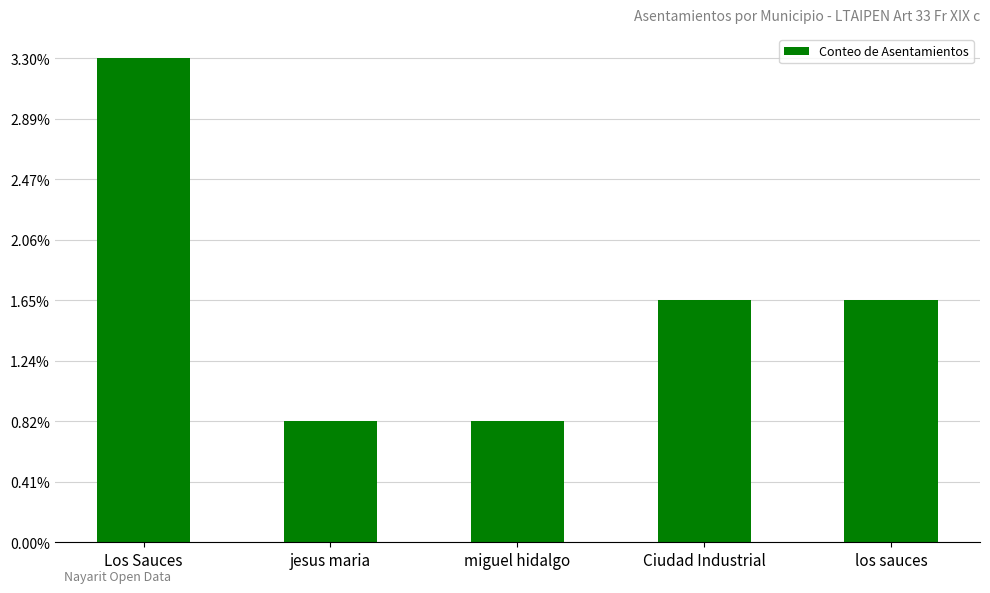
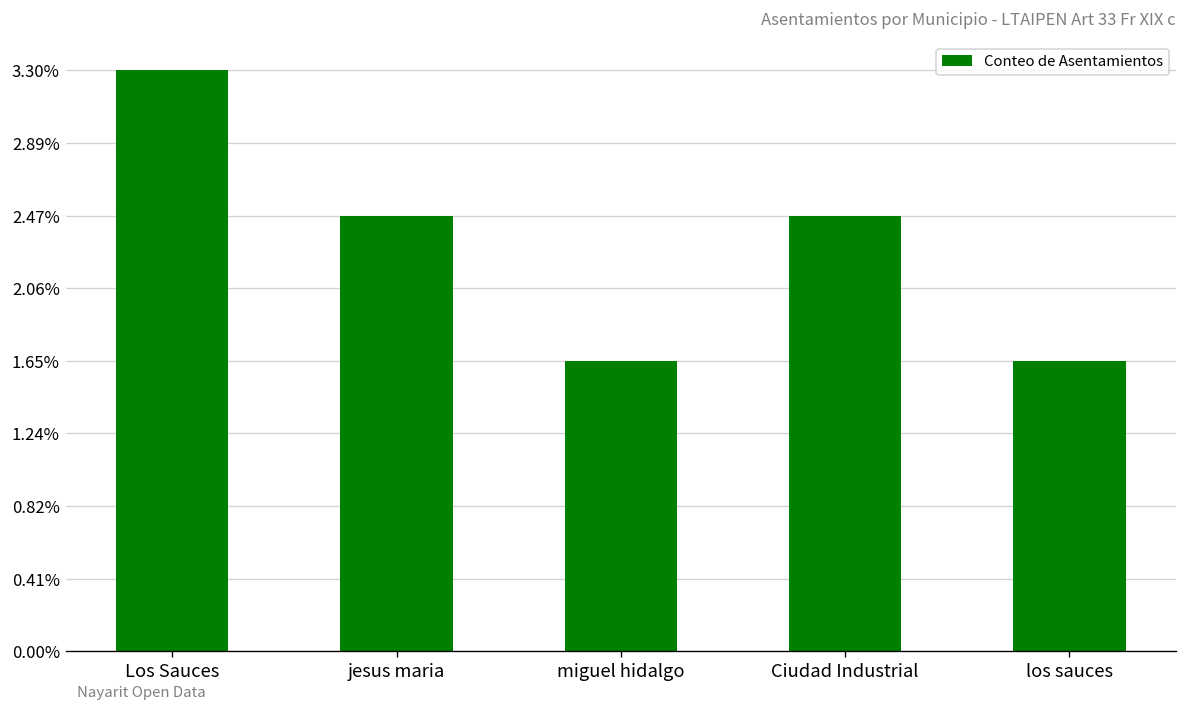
  {
    "Los Sauces": "3.30%",
-   "jesus maria": "0.83%",
-   "miguel hidalgo": "0.83%",
-   "Ciudad Industrial": "1.65%",
+   "jesus maria": "2.47%",
+   "miguel hidalgo": "1.65%",
+   "Ciudad Industrial": "2.47%",
    "los sauces": "1.65%"
  }
